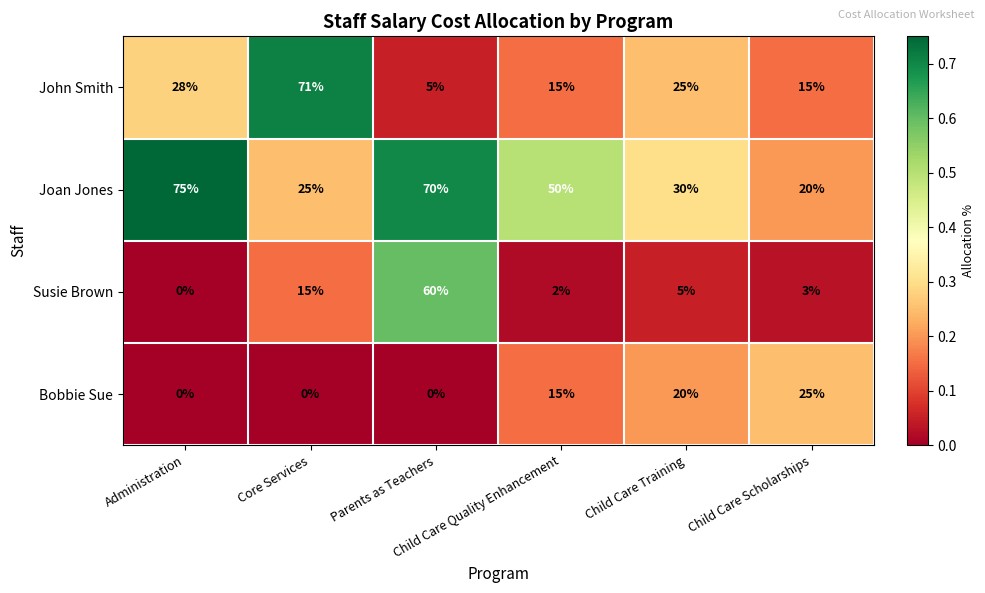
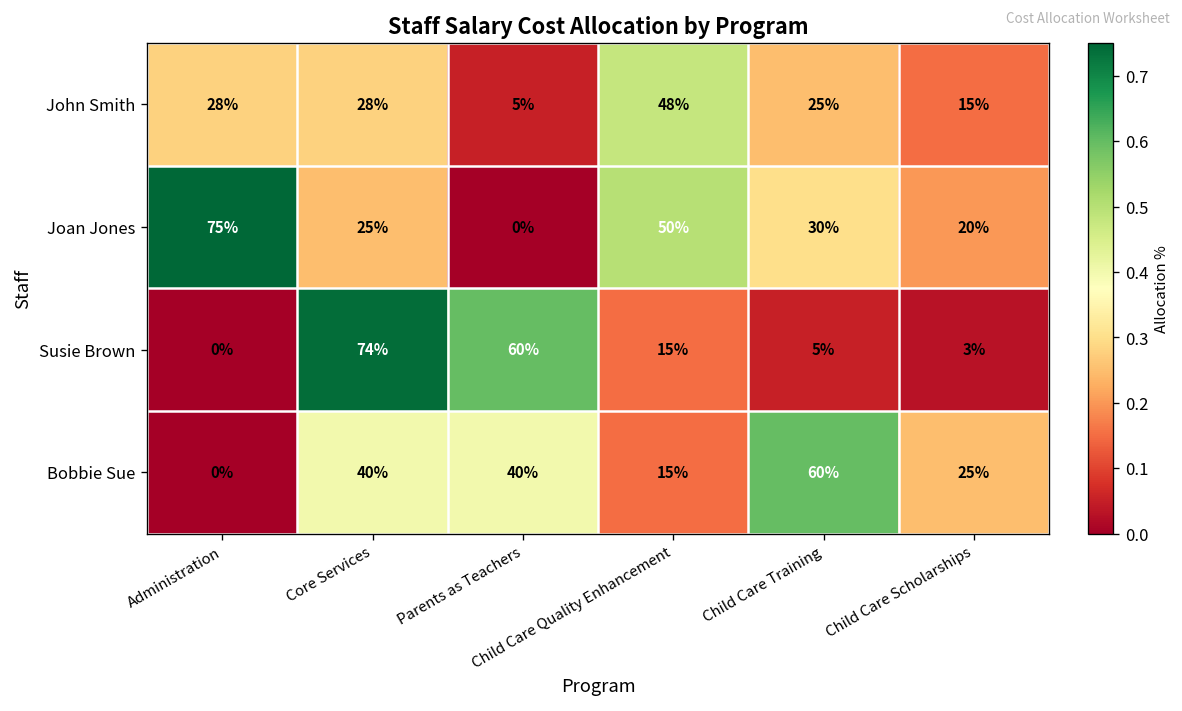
  {
    "John Smith": {
      "Administration": "28%",
-     "Core Services": "71%",
+     "Core Services": "28%",
      "Parents as Teachers": "5%",
-     "Child Care Quality Enhancement": "15%",
+     "Child Care Quality Enhancement": "48%",
      "Child Care Training": "25%",
      "Child Care Scholarships": "15%"
    },
    "Joan Jones": {
      "Administration": "75%",
      "Core Services": "25%",
-     "Parents as Teachers": "70%",
+     "Parents as Teachers": "0%",
      "Child Care Quality Enhancement": "50%",
      "Child Care Training": "30%",
      "Child Care Scholarships": "20%"
    },
    "Susie Brown": {
      "Administration": "0%",
-     "Core Services": "15%",
+     "Core Services": "74%",
      "Parents as Teachers": "60%",
-     "Child Care Quality Enhancement": "2%",
+     "Child Care Quality Enhancement": "15%",
      "Child Care Training": "5%",
      "Child Care Scholarships": "3%"
    },
    "Bobbie Sue": {
      "Administration": "0%",
-     "Core Services": "0%",
-     "Parents as Teachers": "0%",
+     "Core Services": "40%",
+     "Parents as Teachers": "40%",
      "Child Care Quality Enhancement": "15%",
-     "Child Care Training": "20%",
+     "Child Care Training": "60%",
      "Child Care Scholarships": "25%"
    }
  }
